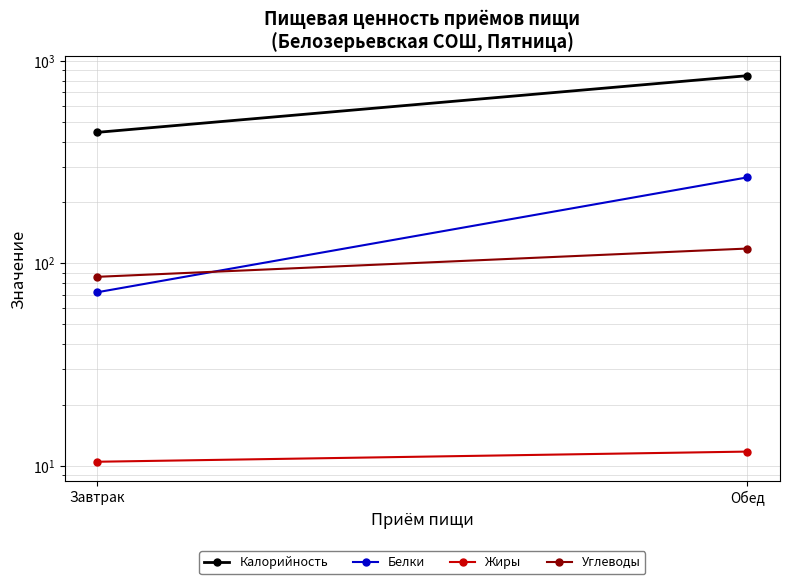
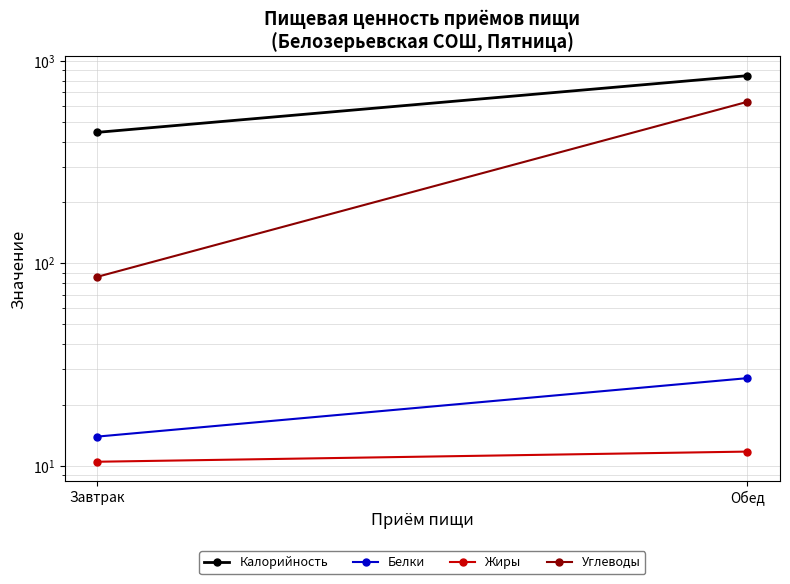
  {
    "Калорийность": {
      "Завтрак": 440,
      "Обед": 850
    },
    "Белки": {
-     "Завтрак": 72,
-     "Обед": 270
+     "Завтрак": 14,
+     "Обед": 27
    },
    "Жиры": {
      "Завтрак": 10,
      "Обед": 12
    },
    "Углеводы": {
      "Завтрак": 86,
-     "Обед": 120
+     "Обед": 630
    }
  }
